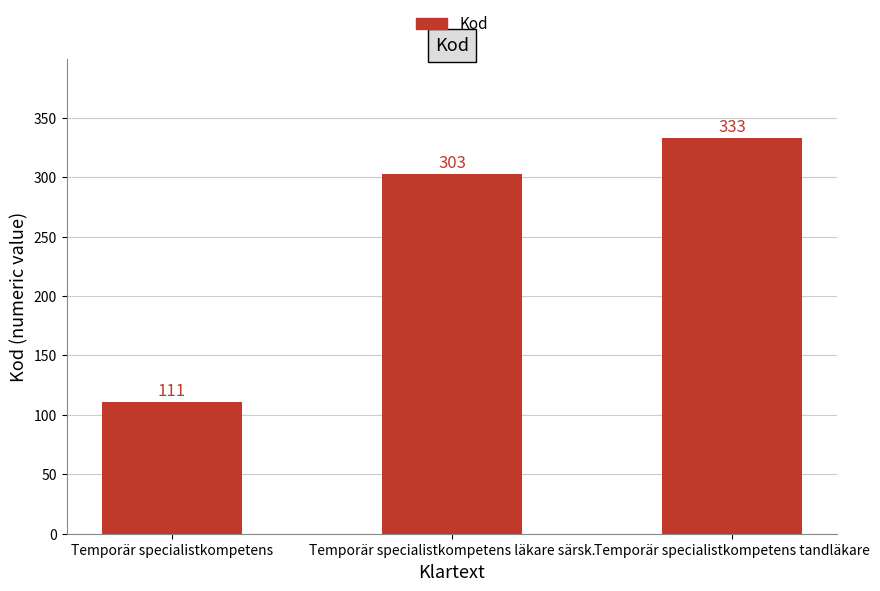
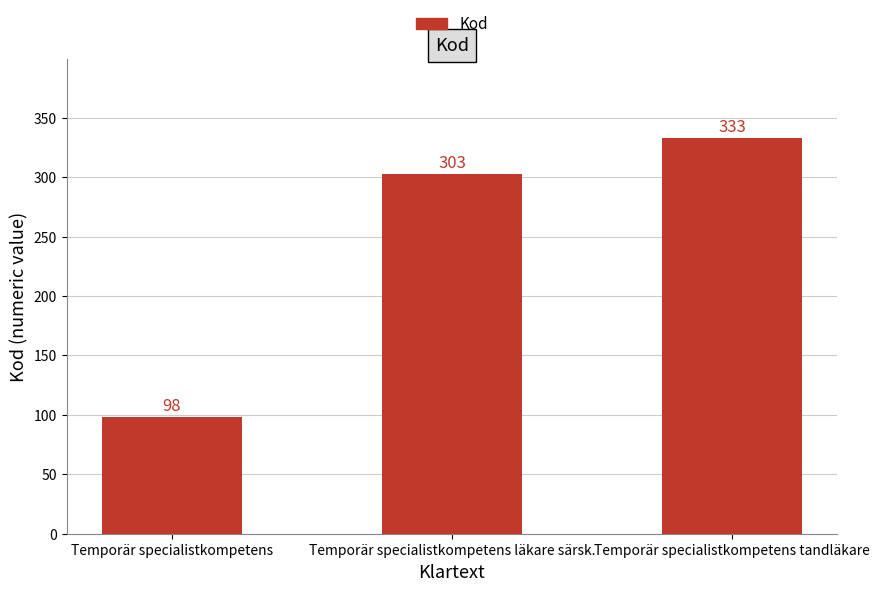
  {
-   "Temporär specialistkompetens": 111,
+   "Temporär specialistkompetens": 98,
    "Temporär specialistkompetens läkare särsk.": 303,
    "Temporär specialistkompetens tandläkare": 333
  }
